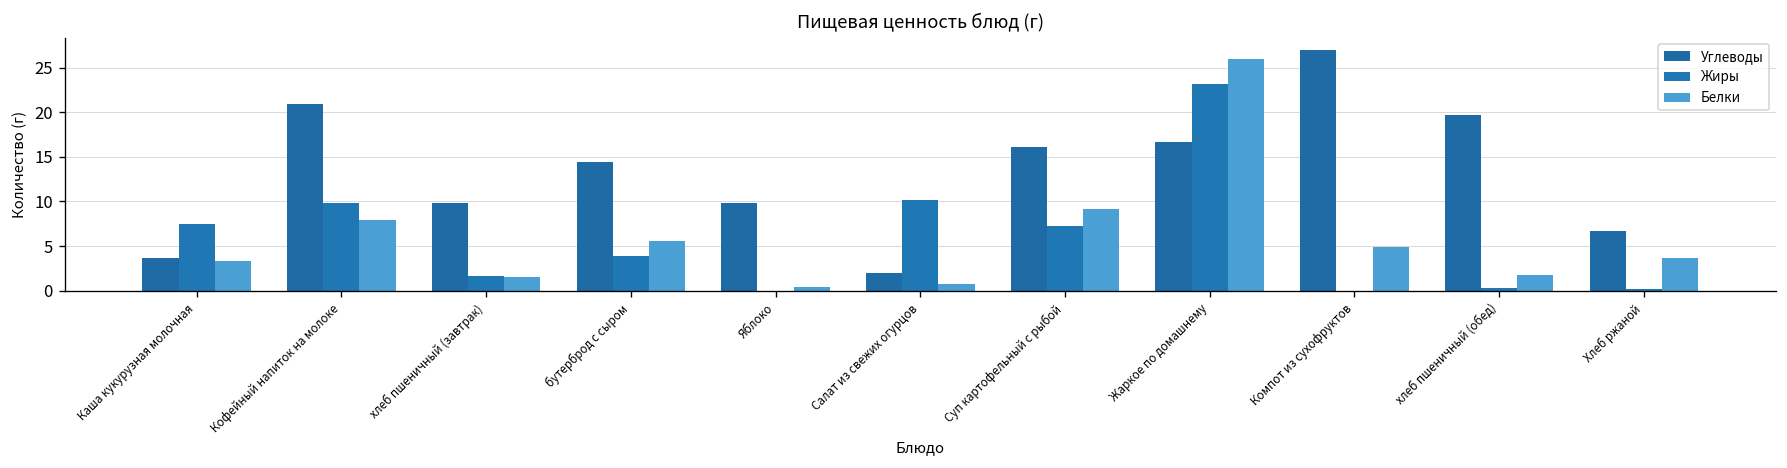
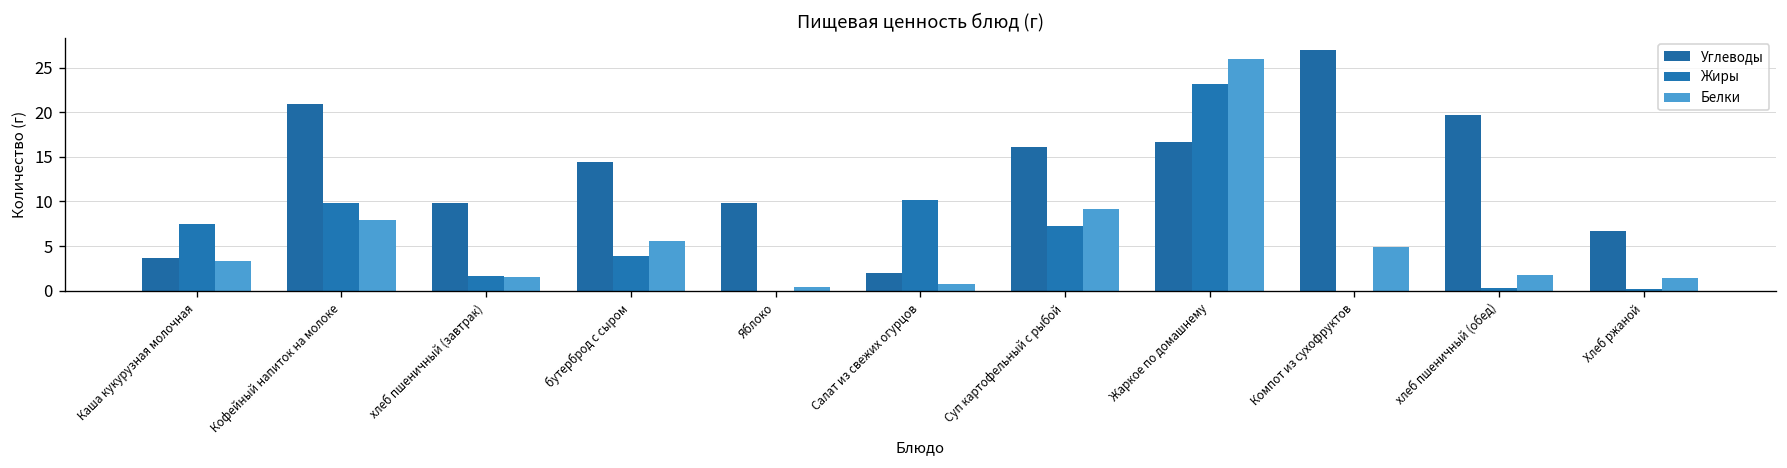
  {
    "Белки": {
      "Каша кукурузная молочная": 3,
      "Кофейный напиток на молоке": 8,
      "хлеб пшеничный (завтрак)": 2,
      "бутерброд с сыром": 6,
      "Яблоко": 0,
      "Салат из свежих огурцов": 1,
      "Суп картофельный с рыбой": 9,
      "Жаркое по домашнему": 26,
      "Компот из сухофруктов": 5,
      "хлеб пшеничный (обед)": 2,
-     "Хлеб ржаной": 4
+     "Хлеб ржаной": 1
    }
  }
